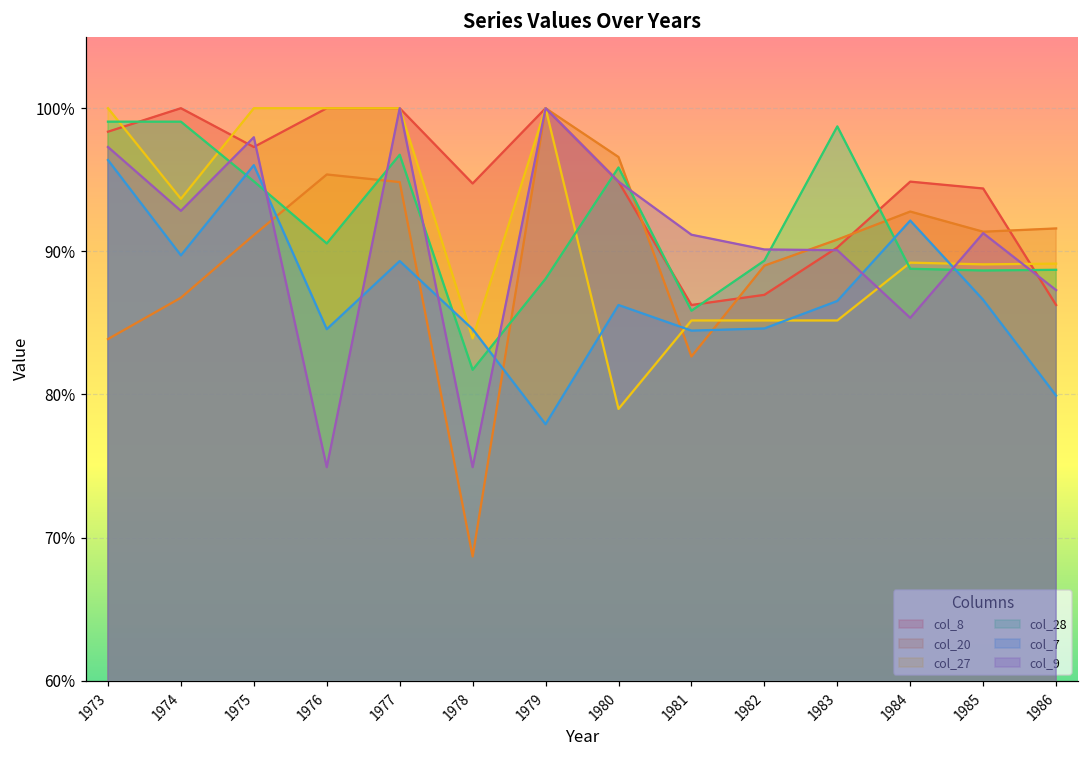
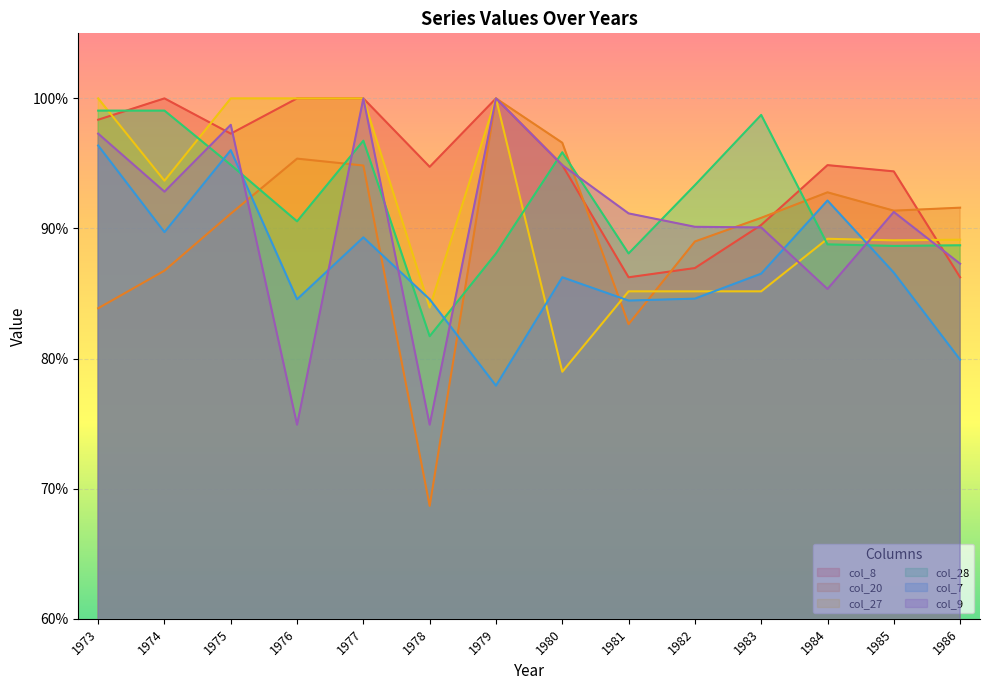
  {
    "col_28": {
      "1973": "99.1%",
      "1974": "99.1%",
      "1975": "94.9%",
      "1976": "90.6%",
      "1977": "96.8%",
      "1978": "81.7%",
      "1979": "88.1%",
      "1980": "95.9%",
-     "1981": "85.9%",
-     "1982": "89.4%",
+     "1981": "88.1%",
+     "1982": "93.3%",
      "1983": "98.7%",
      "1984": "88.8%",
      "1985": "88.7%",
      "1986": "88.7%"
    },
    "col_7": {
      "1973": "96.4%",
      "1974": "89.7%",
      "1975": "96.0%",
      "1976": "84.6%",
      "1977": "89.3%",
      "1978": "84.6%",
      "1979": "77.9%",
      "1980": "86.3%",
      "1981": "84.5%",
      "1982": "84.6%",
      "1983": "86.5%",
      "1984": "92.2%",
      "1985": "86.6%",
      "1986": "79.9%"
    },
    "col_9": {
      "1973": "97.3%",
      "1974": "92.8%",
      "1975": "98.0%",
      "1976": "74.9%",
      "1978": "74.9%",
      "1981": "91.2%",
      "1982": "90.1%",
      "1984": "85.4%",
      "1986": "87.3%"
    }
  }
